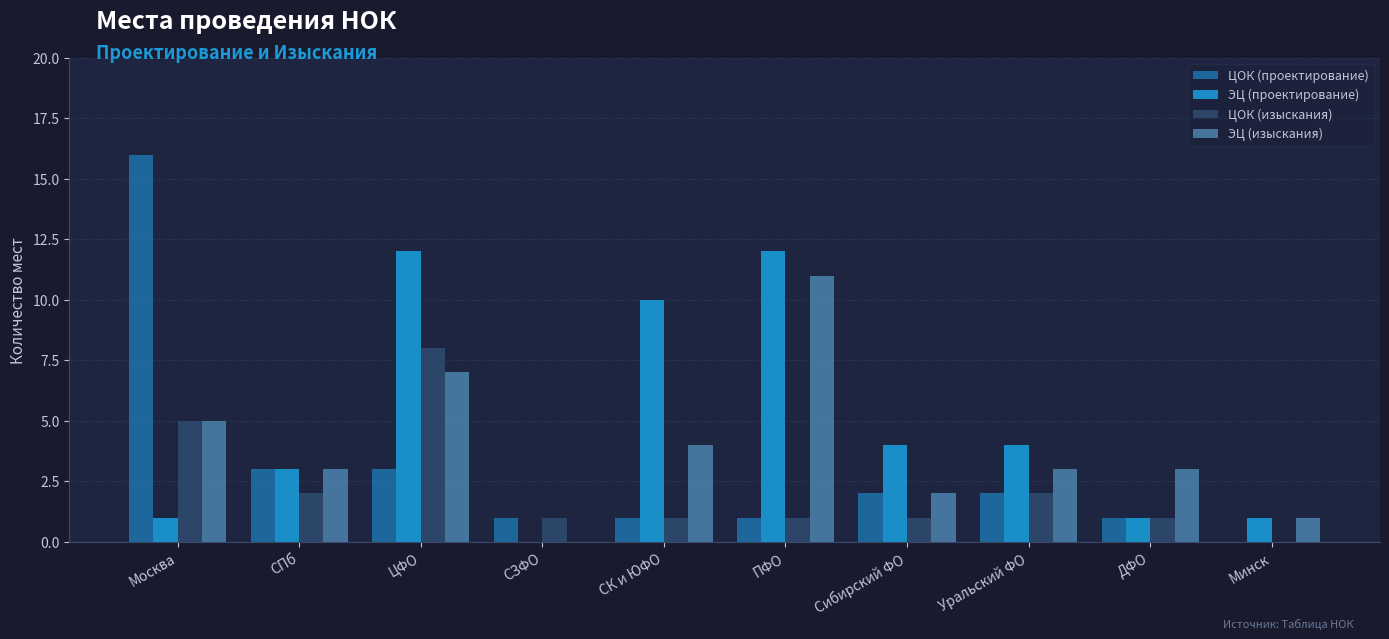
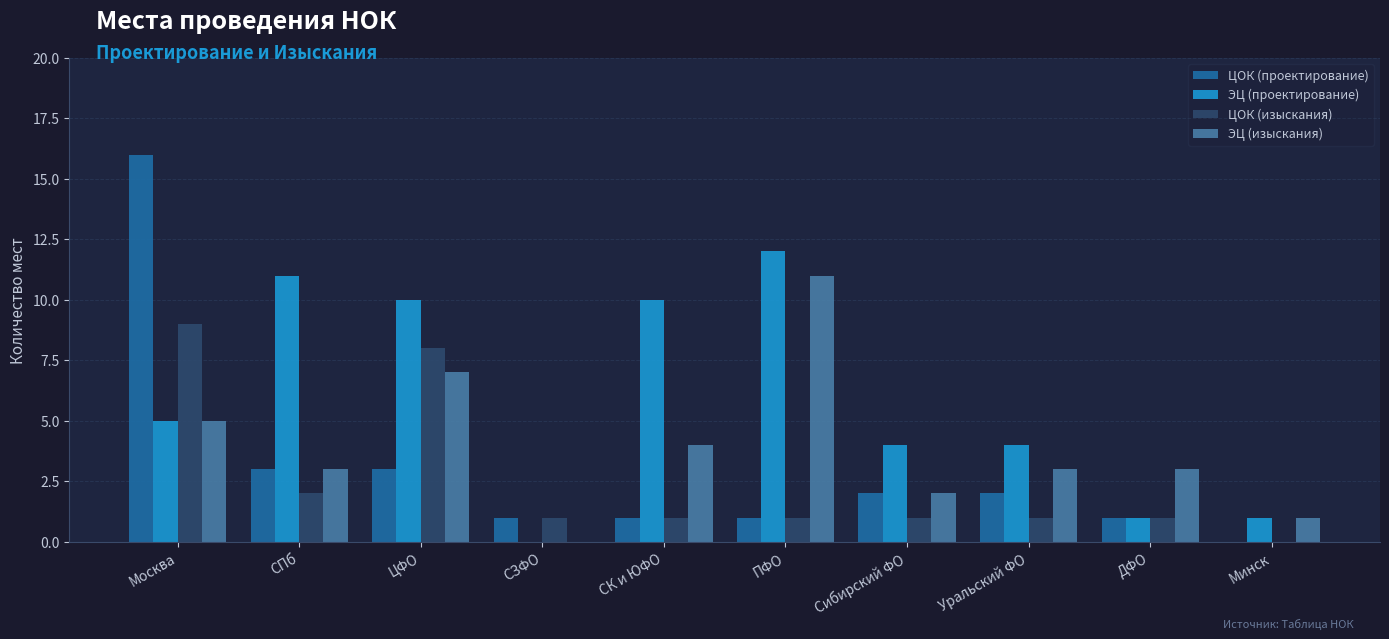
  {
    "ЭЦ (проектирование)": {
-     "Москва": 1,
-     "СПб": 3,
-     "ЦФО": 12,
+     "Москва": 5,
+     "СПб": 11,
+     "ЦФО": 10,
      "СЗФО": 0,
      "СК и ЮФО": 10,
      "ПФО": 12,
      "Сибирский ФО": 4,
      "Уральский ФО": 4,
      "ДФО": 1,
      "Минск": 1
    },
    "ЦОК (изыскания)": {
-     "Москва": 5,
+     "Москва": 9,
      "СПб": 2,
      "ЦФО": 8,
      "СЗФО": 1,
      "СК и ЮФО": 1,
      "ПФО": 1,
      "Сибирский ФО": 1,
-     "Уральский ФО": 2,
+     "Уральский ФО": 1,
      "ДФО": 1,
      "Минск": 0
    }
  }
